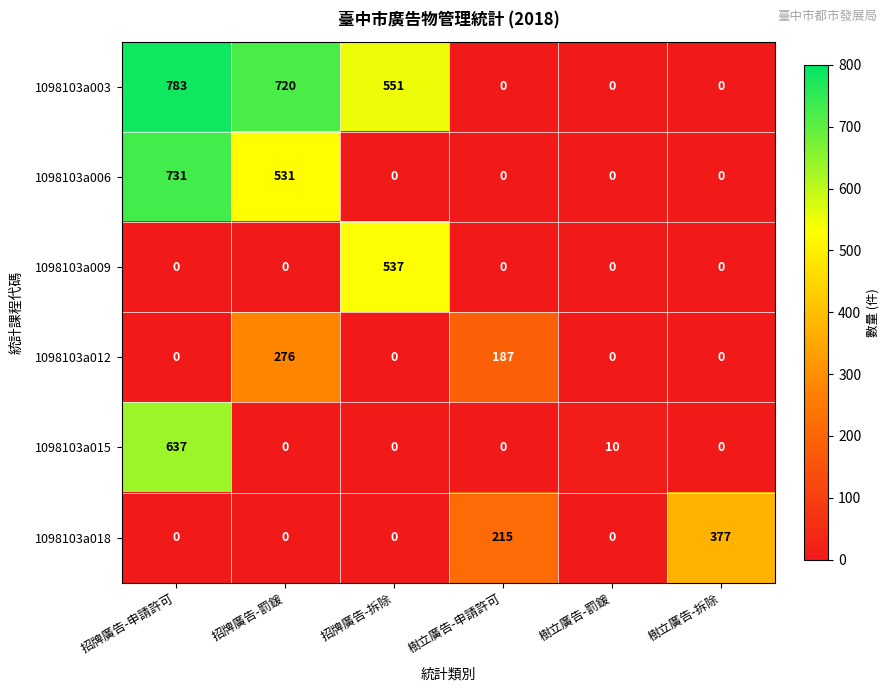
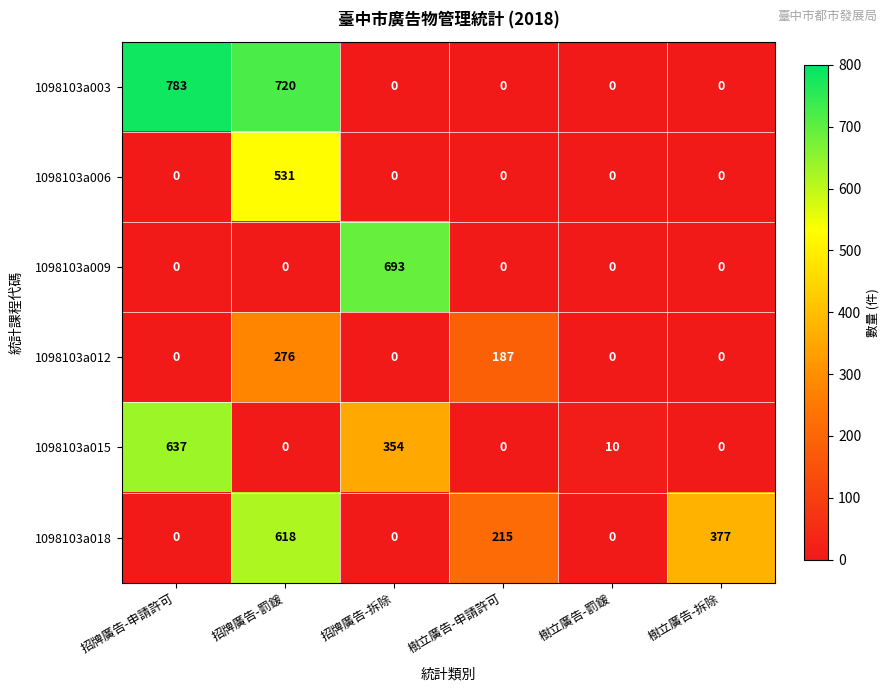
  {
    "1098103a003": {
      "招牌廣告-申請許可": 783,
      "招牌廣告-罰鍰": 720,
-     "招牌廣告-拆除": 551,
+     "招牌廣告-拆除": 0,
      "樹立廣告-申請許可": 0,
      "樹立廣告-罰鍰": 0,
      "樹立廣告-拆除": 0
    },
    "1098103a006": {
-     "招牌廣告-申請許可": 731,
+     "招牌廣告-申請許可": 0,
      "招牌廣告-罰鍰": 531,
      "招牌廣告-拆除": 0,
      "樹立廣告-申請許可": 0,
      "樹立廣告-罰鍰": 0,
      "樹立廣告-拆除": 0
    },
    "1098103a009": {
      "招牌廣告-申請許可": 0,
      "招牌廣告-罰鍰": 0,
-     "招牌廣告-拆除": 537,
+     "招牌廣告-拆除": 693,
      "樹立廣告-申請許可": 0,
      "樹立廣告-罰鍰": 0,
      "樹立廣告-拆除": 0
    },
    "1098103a012": {
      "招牌廣告-申請許可": 0,
      "招牌廣告-罰鍰": 276,
      "招牌廣告-拆除": 0,
      "樹立廣告-申請許可": 187,
      "樹立廣告-罰鍰": 0,
      "樹立廣告-拆除": 0
    },
    "1098103a015": {
      "招牌廣告-申請許可": 637,
      "招牌廣告-罰鍰": 0,
-     "招牌廣告-拆除": 0,
+     "招牌廣告-拆除": 354,
      "樹立廣告-申請許可": 0,
      "樹立廣告-罰鍰": 10,
      "樹立廣告-拆除": 0
    },
    "1098103a018": {
      "招牌廣告-申請許可": 0,
-     "招牌廣告-罰鍰": 0,
+     "招牌廣告-罰鍰": 618,
      "招牌廣告-拆除": 0,
      "樹立廣告-申請許可": 215,
      "樹立廣告-罰鍰": 0,
      "樹立廣告-拆除": 377
    }
  }
